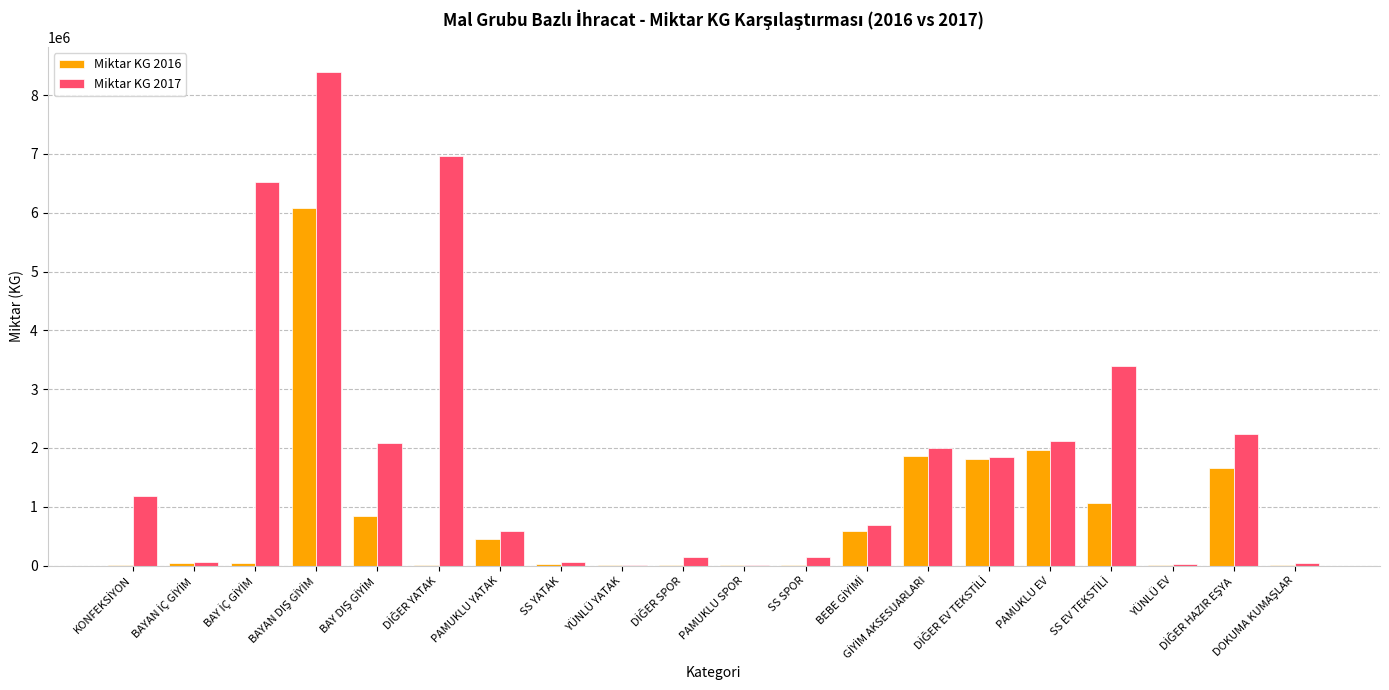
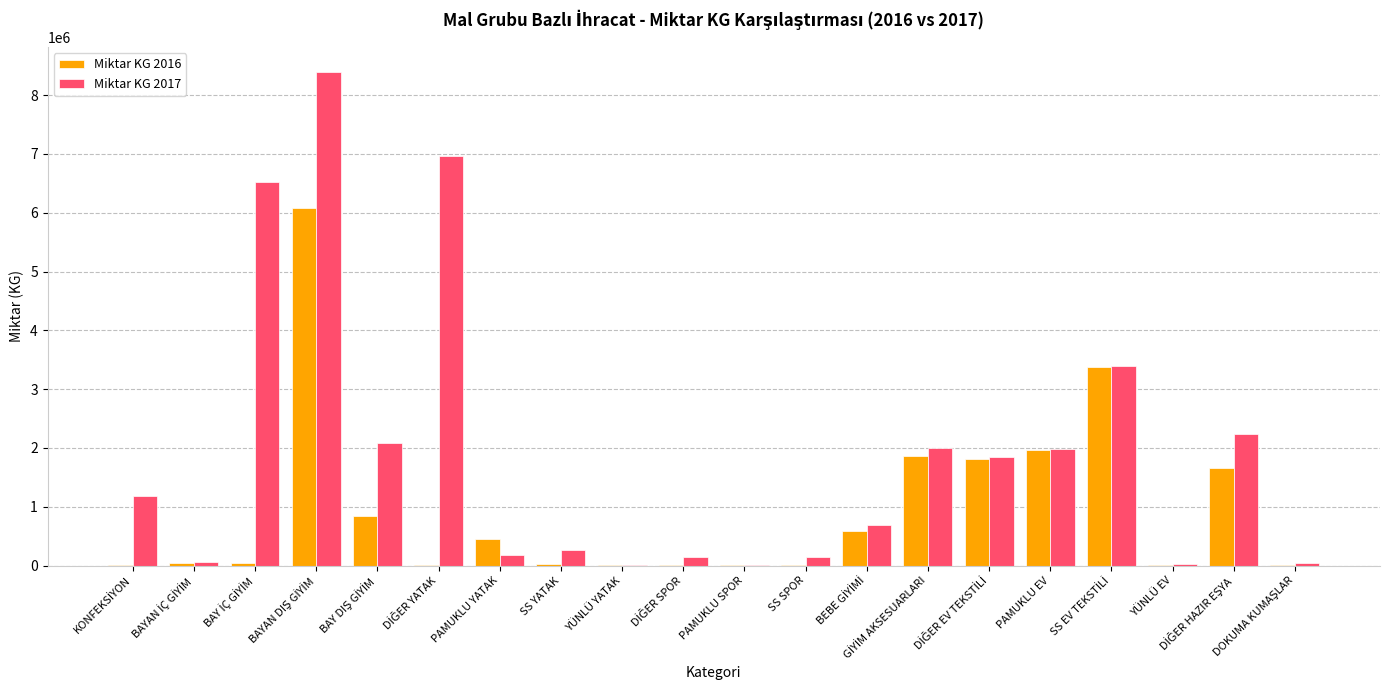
  {
    "Miktar KG 2016": {
      "BAYAN DIŞ GİYİM": 6100000,
      "BAY DIŞ GİYİM": 800000,
      "PAMUKLU YATAK": 400000,
      "BEBE GİYİMİ": 600000,
      "GİYİM AKSESUARLARI": 1900000,
      "DİĞER EV TEKSTİLİ": 1800000,
      "PAMUKLU EV": 2000000,
-     "SS EV TEKSTİLİ": 1100000,
+     "SS EV TEKSTİLİ": 3400000,
      "DİĞER HAZIR EŞYA": 1700000
    },
    "Miktar KG 2017": {
      "KONFEKSİYON": 1200000,
      "BAYAN İÇ GİYİM": 100000,
      "BAY İÇ GİYİM": 6500000,
      "BAYAN DIŞ GİYİM": 8400000,
      "BAY DIŞ GİYİM": 2100000,
      "DİĞER YATAK": 7000000,
-     "PAMUKLU YATAK": 600000,
-     "SS YATAK": 100000,
+     "PAMUKLU YATAK": 200000,
+     "SS YATAK": 300000,
      "DİĞER SPOR": 200000,
      "SS SPOR": 100000,
      "BEBE GİYİMİ": 700000,
      "GİYİM AKSESUARLARI": 2000000,
      "DİĞER EV TEKSTİLİ": 1800000,
-     "PAMUKLU EV": 2100000,
+     "PAMUKLU EV": 2000000,
      "SS EV TEKSTİLİ": 3400000,
      "DİĞER HAZIR EŞYA": 2200000
    }
  }
